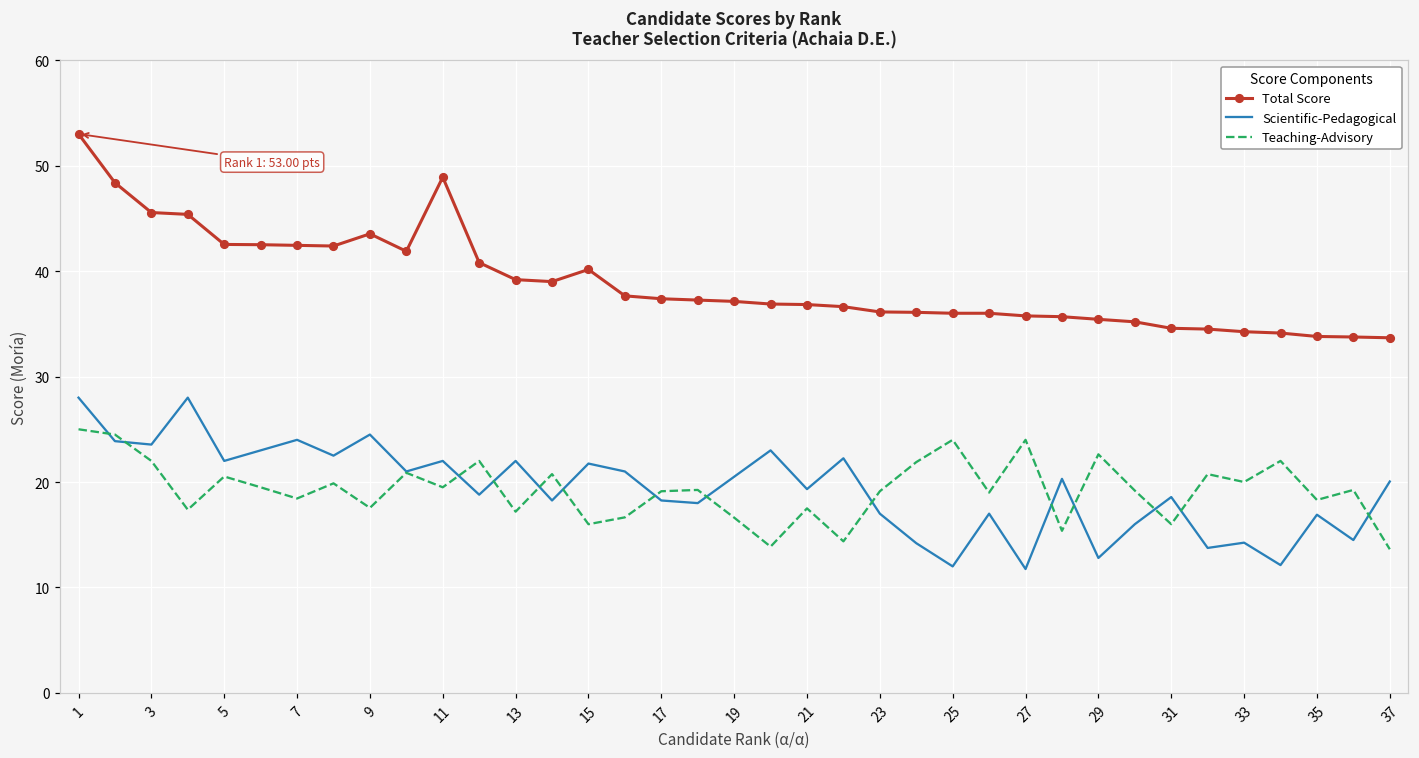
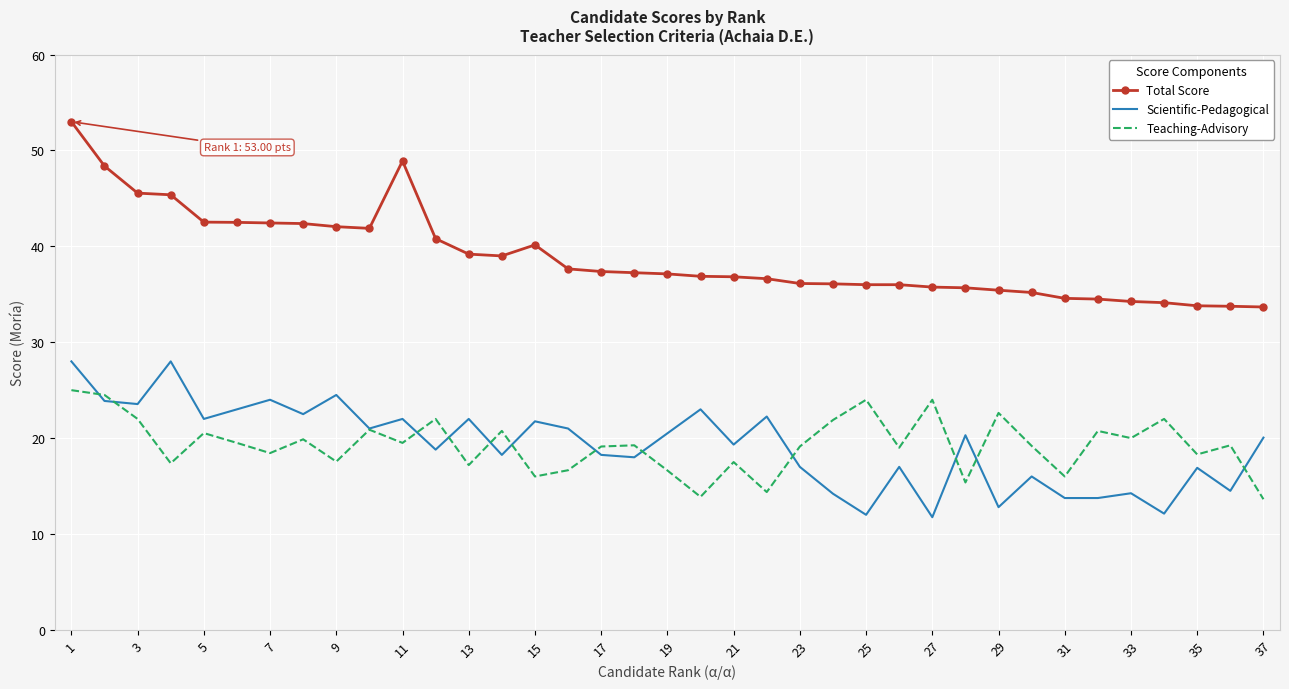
  {
    "Total Score": {
      "3": 46,
      "5": 43,
      "7": 42,
-     "9": 44,
+     "9": 42,
      "11": 49,
      "13": 39,
      "15": 40,
      "17": 37,
      "19": 37,
      "21": 37,
      "23": 36,
      "25": 36,
      "27": 36,
      "29": 35,
      "31": 35,
      "33": 34,
      "35": 34,
      "37": 34
    },
    "Scientific-Pedagogical": {
      "1": 28,
      "3": 24,
      "5": 22,
      "7": 24,
      "9": 25,
      "11": 22,
      "13": 22,
      "15": 22,
      "17": 18,
      "19": 21,
      "21": 19,
      "23": 17,
      "25": 12,
      "27": 12,
      "29": 13,
-     "31": 19,
+     "31": 14,
      "33": 14,
      "35": 17,
      "37": 20
    },
    "Teaching-Advisory": {
      "1": 25,
      "3": 22,
      "5": 21,
      "7": 18,
      "9": 18,
      "11": 20,
      "13": 17,
      "15": 16,
      "17": 19,
      "19": 17,
      "21": 18,
      "23": 19,
      "25": 24,
      "27": 24,
      "29": 23,
      "31": 16,
      "33": 20,
      "35": 18,
      "37": 14
    }
  }
